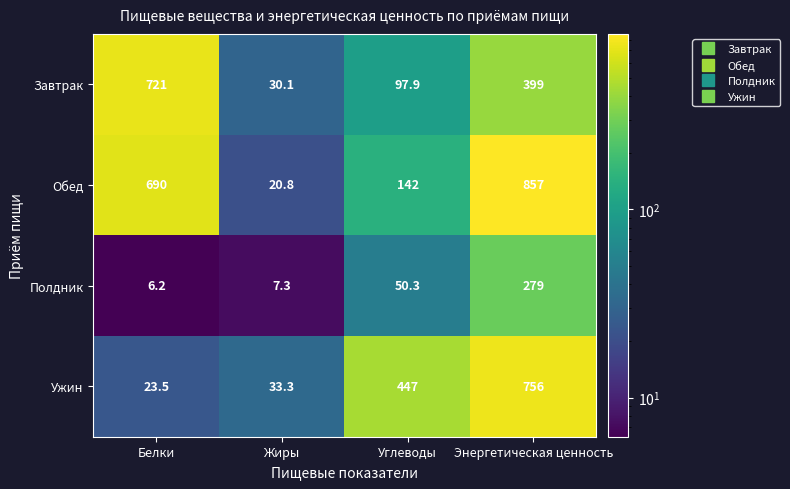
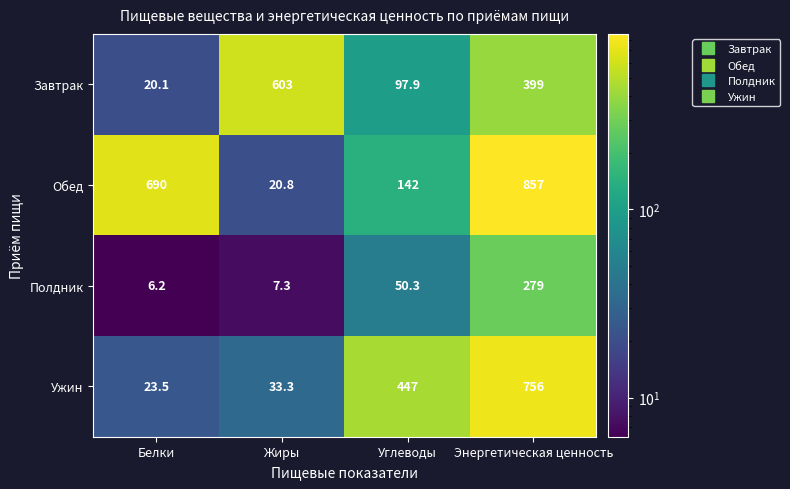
  {
    "Завтрак": {
-     "Белки": 721,
-     "Жиры": 30.1,
+     "Белки": 20.1,
+     "Жиры": 603,
      "Углеводы": 97.9,
      "Энергетическая ценность": 399
    },
    "Обед": {
      "Белки": 690,
      "Жиры": 20.8,
      "Углеводы": 142,
      "Энергетическая ценность": 857
    },
    "Полдник": {
      "Белки": 6.2,
      "Жиры": 7.3,
      "Углеводы": 50.3,
      "Энергетическая ценность": 279
    },
    "Ужин": {
      "Белки": 23.5,
      "Жиры": 33.3,
      "Углеводы": 447,
      "Энергетическая ценность": 756
    }
  }
